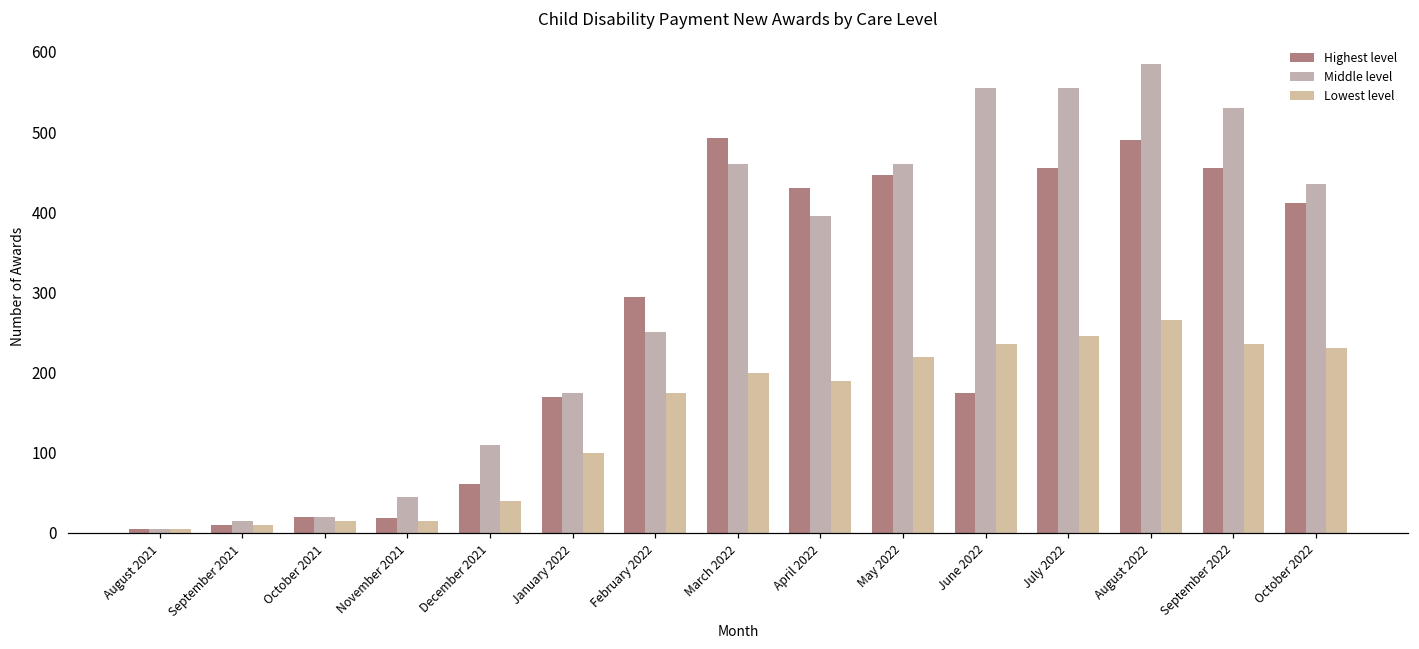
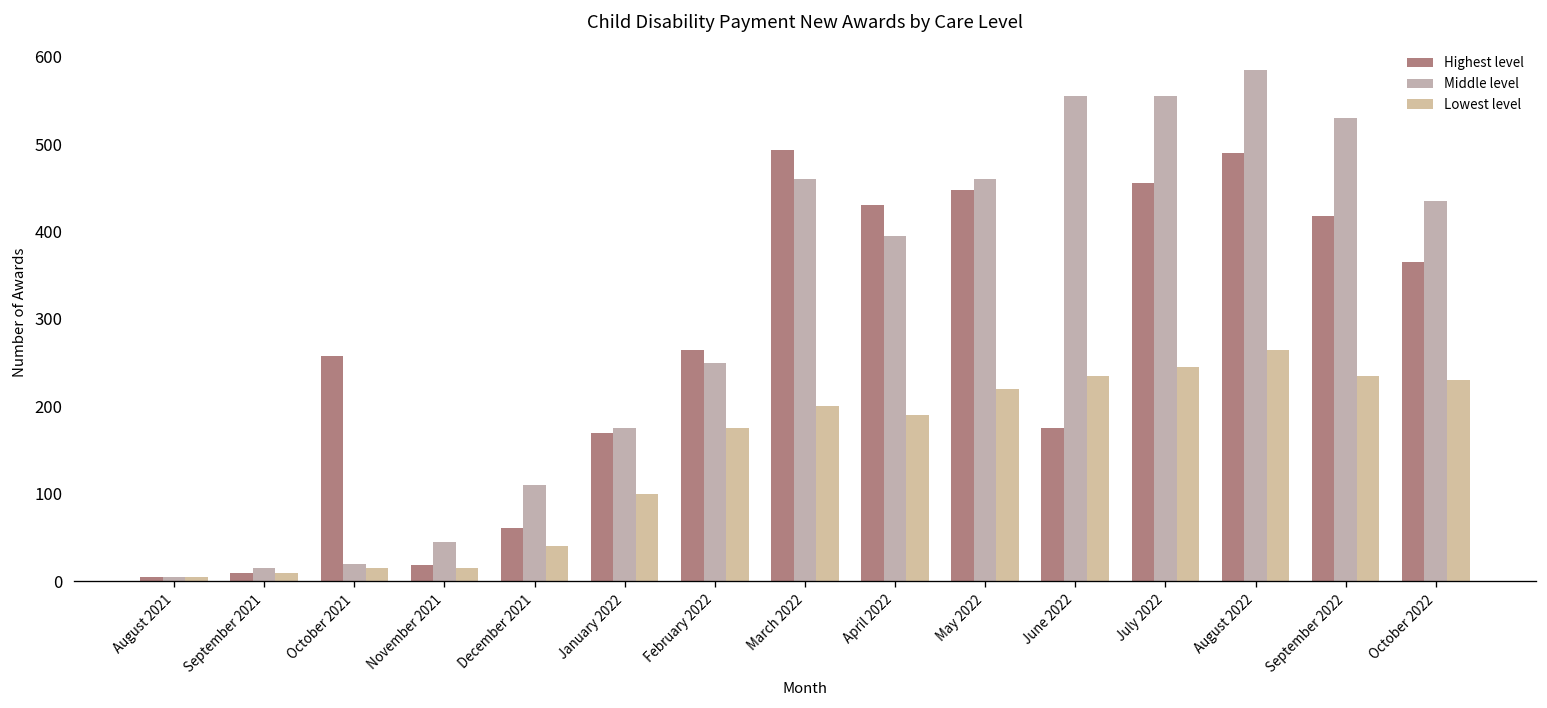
  {
    "Highest level": {
      "August 2021": 10,
      "September 2021": 10,
-     "October 2021": 20,
+     "October 2021": 260,
      "November 2021": 20,
      "December 2021": 60,
      "January 2022": 170,
-     "February 2022": 290,
+     "February 2022": 270,
      "March 2022": 490,
      "April 2022": 430,
      "May 2022": 450,
      "June 2022": 180,
      "July 2022": 460,
      "August 2022": 490,
-     "September 2022": 460,
-     "October 2022": 410
+     "September 2022": 420,
+     "October 2022": 370
    }
  }
